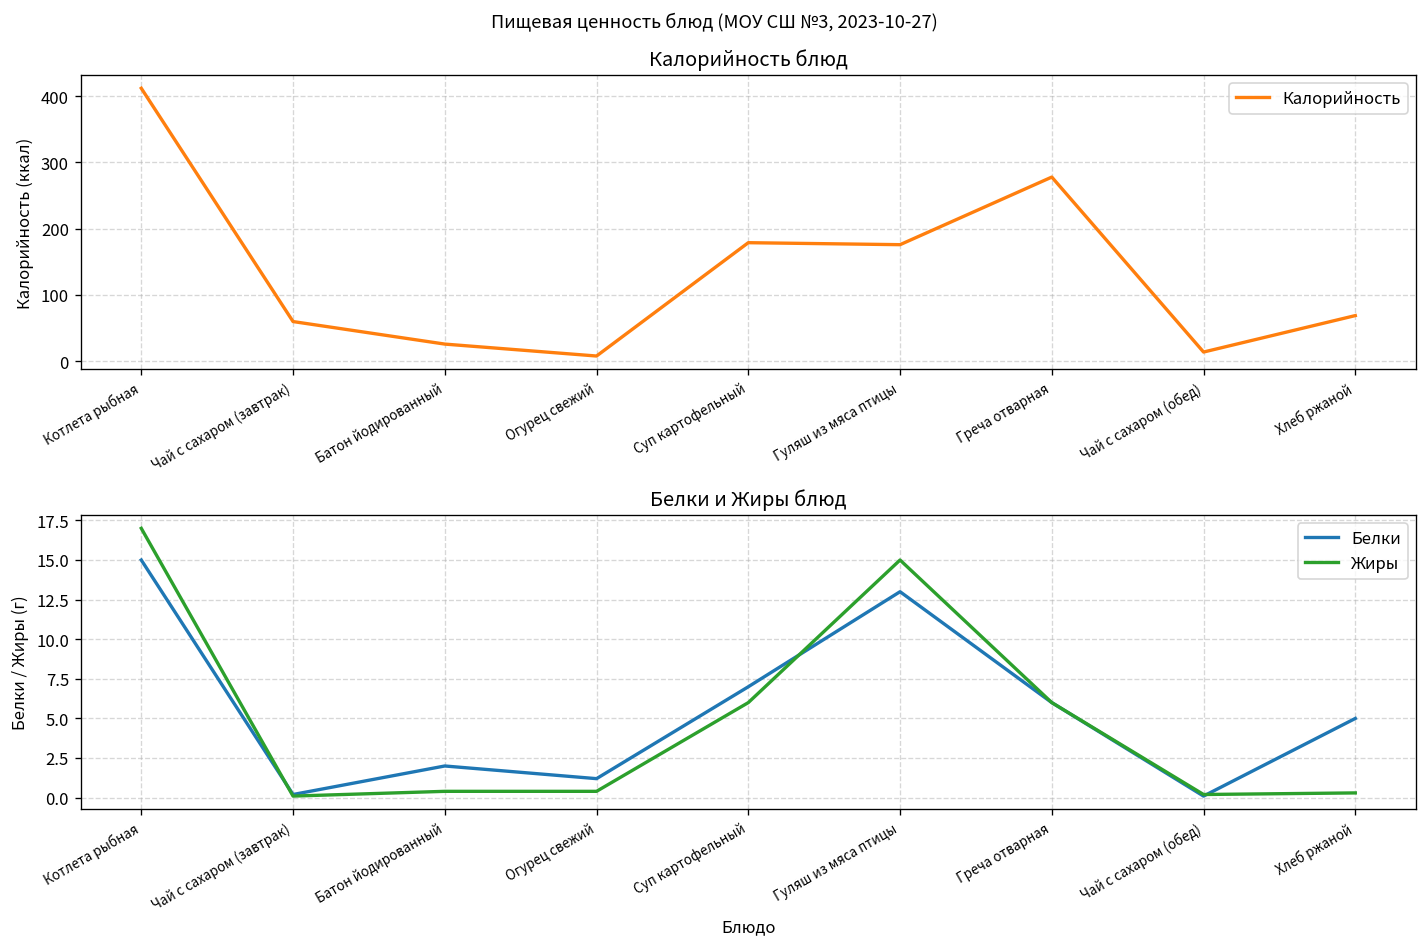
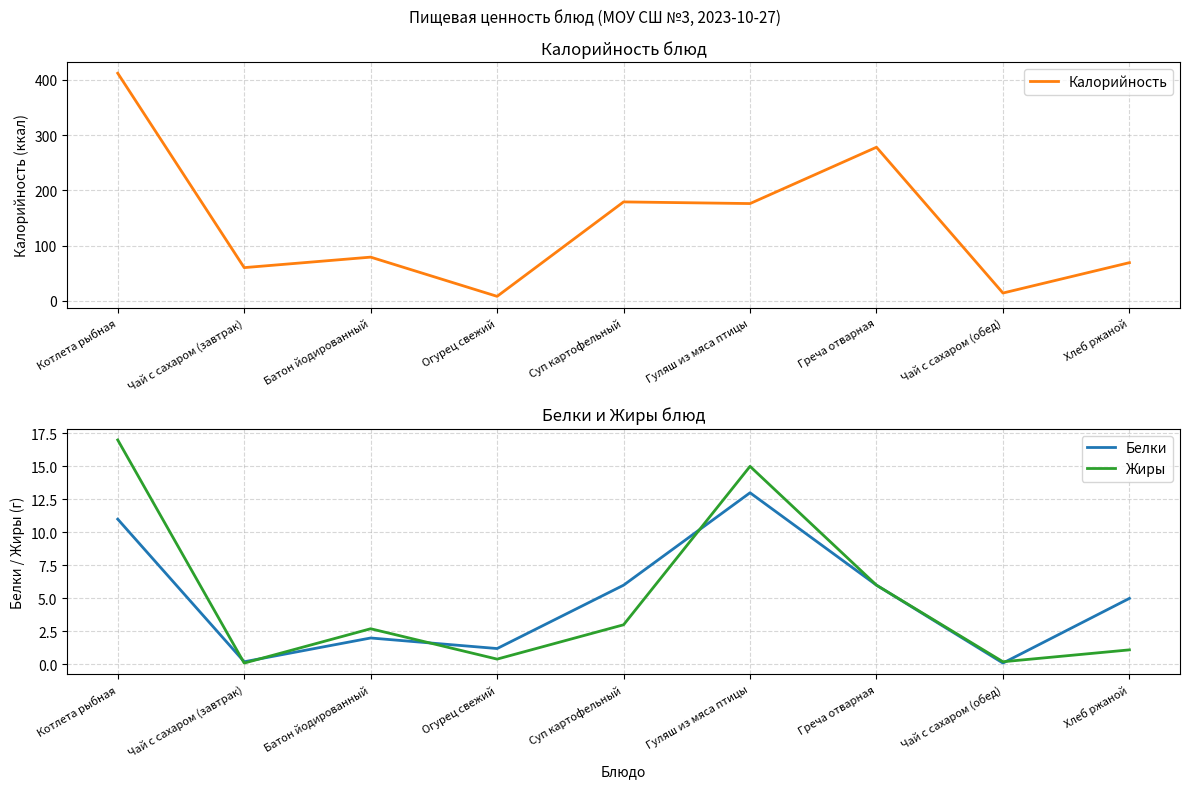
  {
    "Калорийность блюд": {
      "Котлета рыбная": 410,
      "Чай с сахаром (завтрак)": 60,
-     "Батон йодированный": 30,
+     "Батон йодированный": 80,
      "Огурец свежий": 10,
      "Суп картофельный": 180,
      "Гуляш из мяса птицы": 180,
      "Греча отварная": 280,
      "Чай с сахаром (обед)": 10,
      "Хлеб ржаной": 70
    },
    "Белки и Жиры блюд": {
      "Белки": {
-       "Котлета рыбная": 15,
+       "Котлета рыбная": 11,
        "Батон йодированный": 2,
        "Огурец свежий": 1.2,
-       "Суп картофельный": 7,
+       "Суп картофельный": 6,
        "Гуляш из мяса птицы": 13,
        "Хлеб ржаной": 5
      },
      "Жиры": {
        "Котлета рыбная": 17.0,
-       "Батон йодированный": 0.4,
+       "Батон йодированный": 2.7,
        "Огурец свежий": 0.4,
-       "Суп картофельный": 6,
+       "Суп картофельный": 3,
        "Гуляш из мяса птицы": 15.0,
-       "Хлеб ржаной": 0.3
+       "Хлеб ржаной": 1.1
      }
    }
  }
